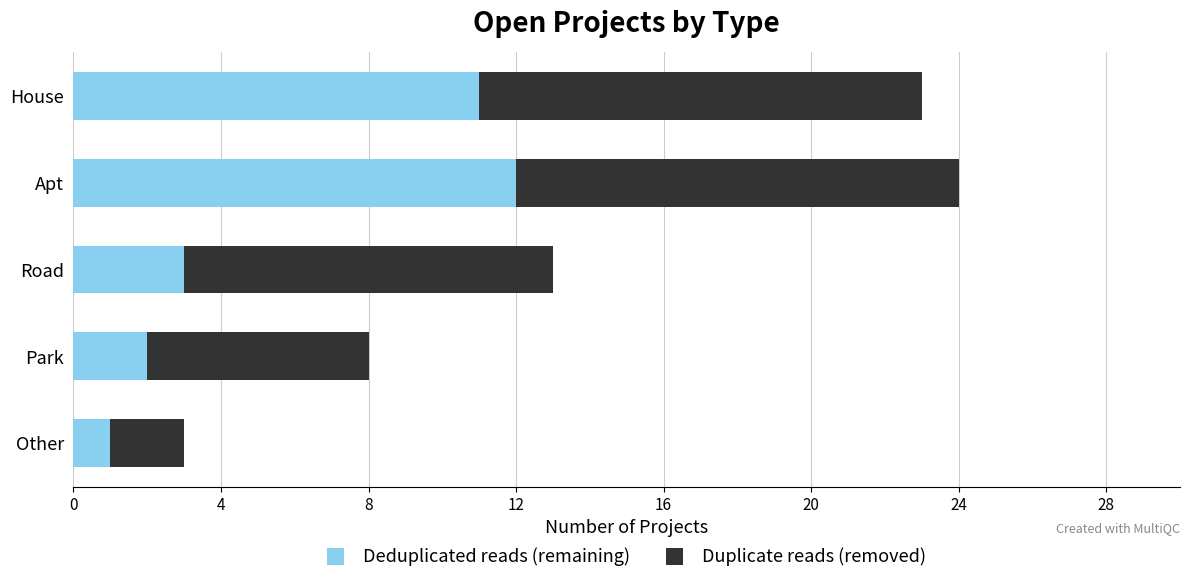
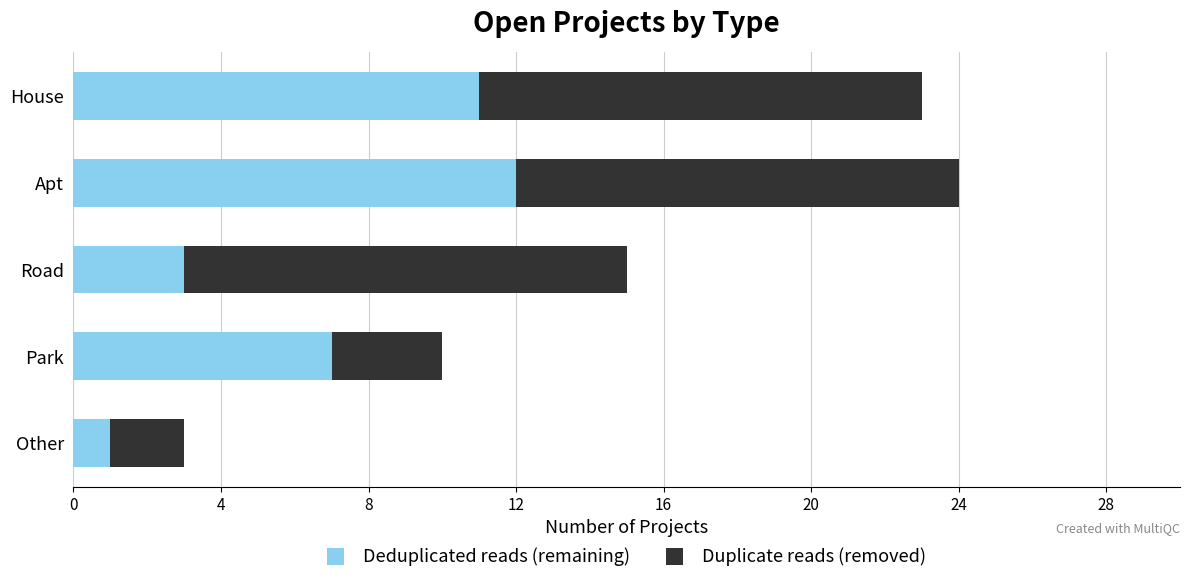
  {
    "Deduplicated reads (remaining)": {
      "House": 11,
      "Apt": 12,
      "Road": 3,
-     "Park": 2,
+     "Park": 7,
      "Other": 1
    },
    "Duplicate reads (removed)": {
      "House": 12,
      "Apt": 12,
-     "Road": 10,
-     "Park": 6,
+     "Road": 12,
+     "Park": 3,
      "Other": 2
    }
  }
